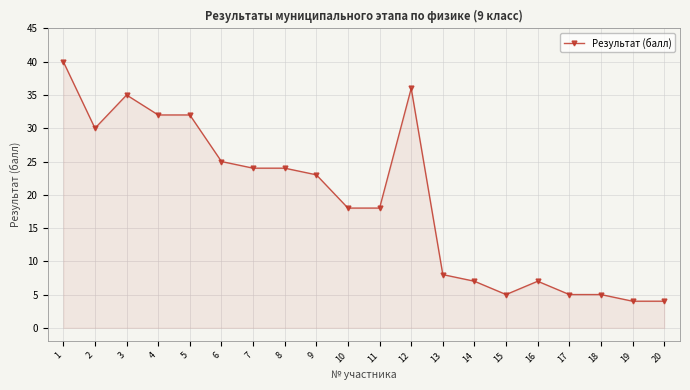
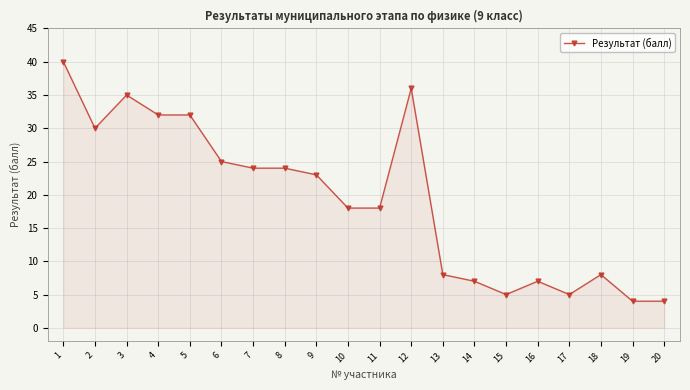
  {
    "1": 40,
    "2": 30,
    "3": 35,
    "4": 32,
    "5": 32,
    "6": 25,
    "7": 24,
    "8": 24,
    "9": 23,
    "10": 18,
    "11": 18,
    "12": 36,
    "13": 8,
    "14": 7,
    "15": 5,
    "16": 7,
    "17": 5,
-   "18": 5,
+   "18": 8,
    "19": 4,
    "20": 4
  }
